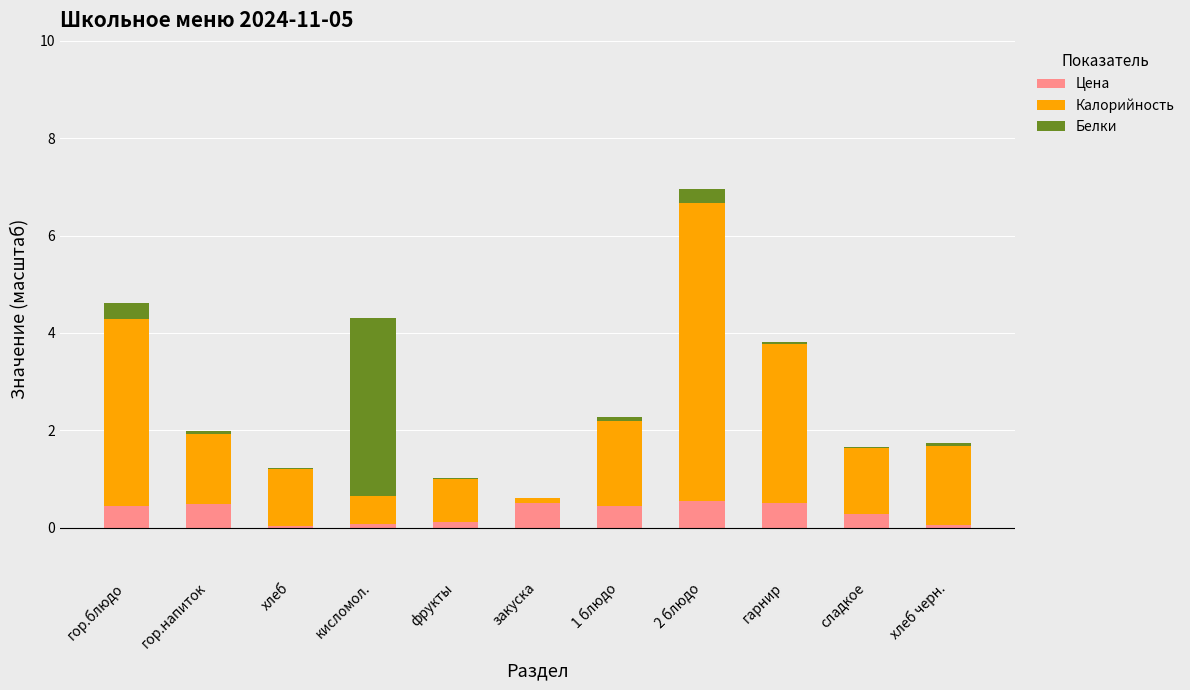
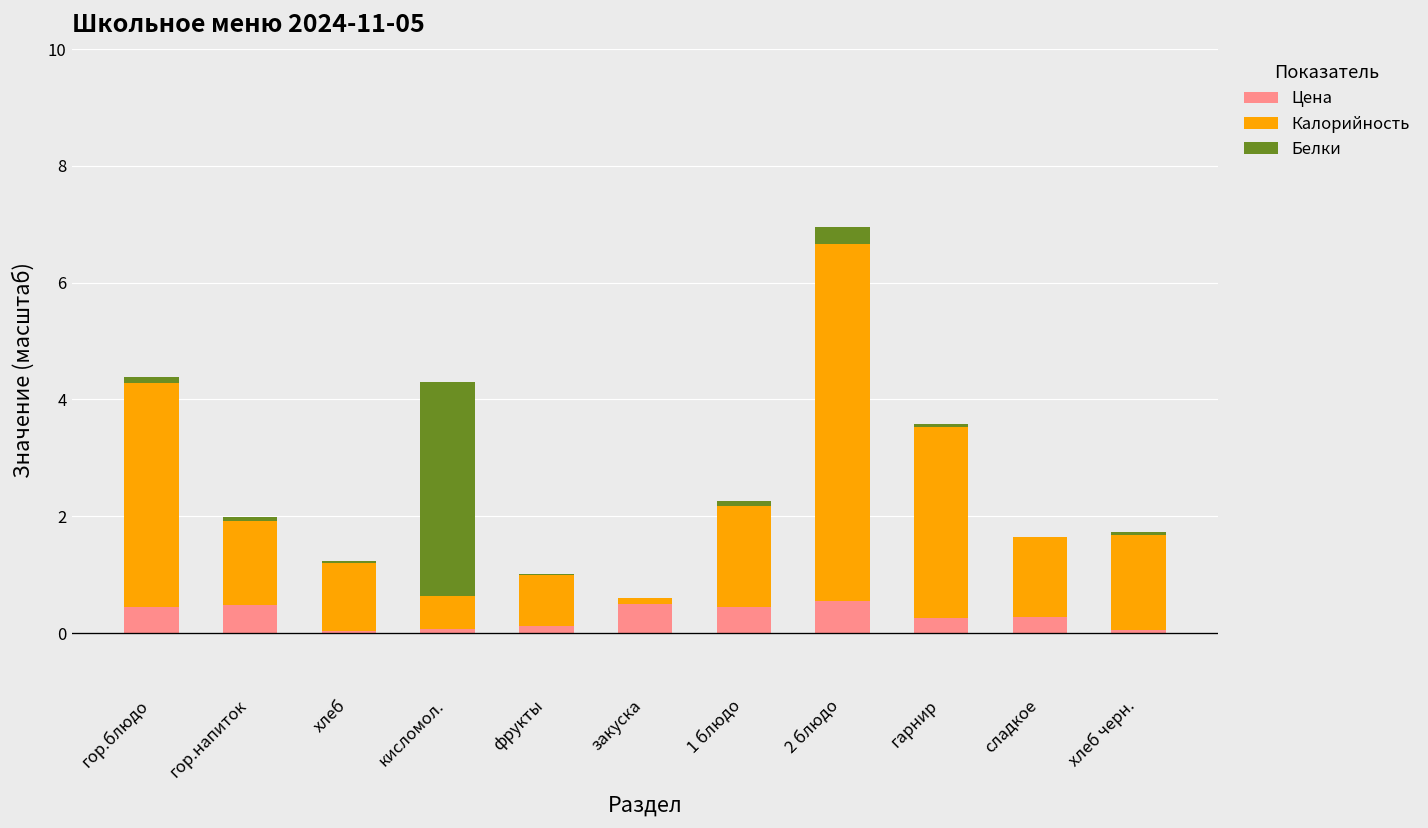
  {
    "Цена": {
      "гор.блюдо": 0.4,
      "гор.напиток": 0.5,
      "кисломол.": 0.1,
      "фрукты": 0.1,
      "закуска": 0.5,
      "1 блюдо": 0.4,
      "2 блюдо": 0.6,
-     "гарнир": 0.5,
+     "гарнир": 0.3,
      "сладкое": 0.3
    },
    "Калорийность": {
      "гор.блюдо": 3.8,
      "гор.напиток": 1.4,
      "хлеб": 1.2,
      "кисломол.": 0.6,
      "фрукты": 0.9,
      "закуска": 0.1,
      "1 блюдо": 1.7,
      "2 блюдо": 6.1,
      "гарнир": 3.3,
      "сладкое": 1.4,
      "хлеб черн.": 1.6
    },
    "Белки": {
-     "гор.блюдо": 0.3,
+     "гор.блюдо": 0.1,
      "гор.напиток": 0.1,
      "кисломол.": 3.7,
      "1 блюдо": 0.1,
      "2 блюдо": 0.3,
      "гарнир": 0.1,
      "хлеб черн.": 0.1
    }
  }
